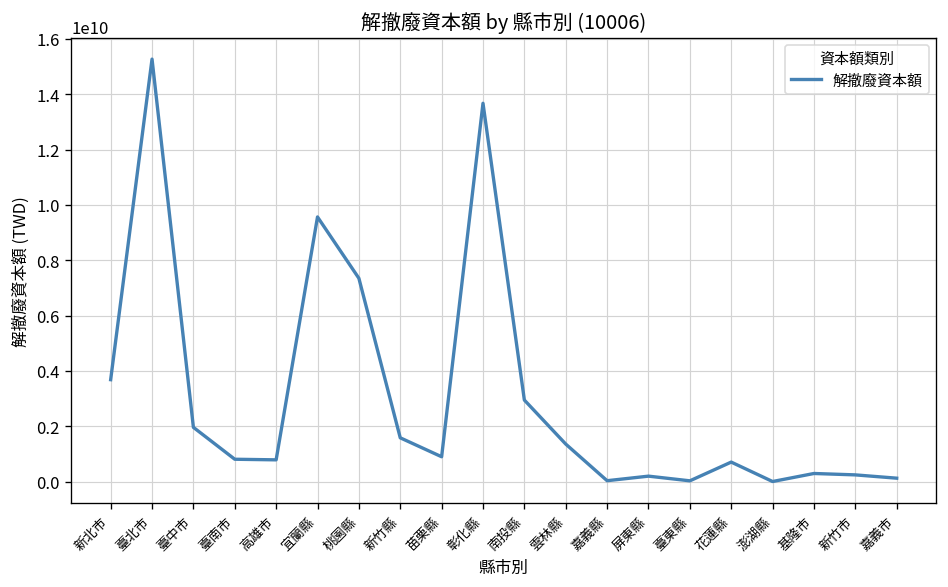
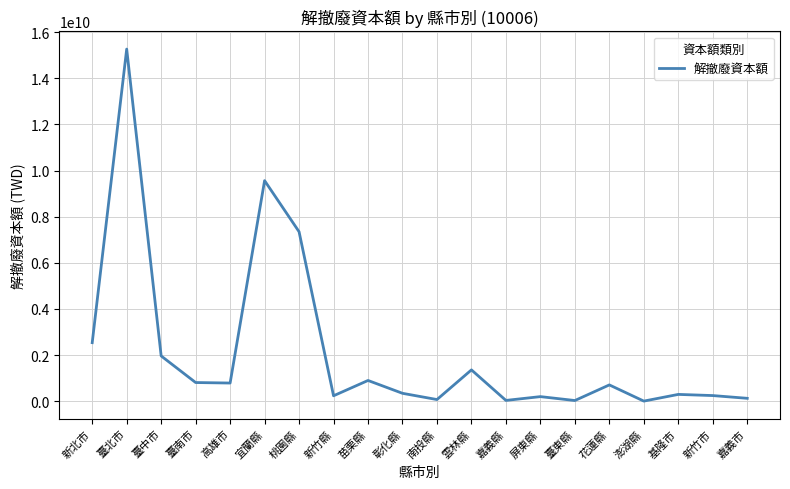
  {
-   "新北市": 3700000000,
+   "新北市": 2500000000,
    "臺北市": 15300000000,
    "臺中市": 2000000000,
    "臺南市": 800000000,
    "高雄市": 800000000,
    "宜蘭縣": 9600000000,
    "桃園縣": 7300000000,
-   "新竹縣": 1600000000,
+   "新竹縣": 200000000,
    "苗栗縣": 900000000,
-   "彰化縣": 13700000000,
-   "南投縣": 2900000000,
+   "彰化縣": 300000000,
+   "南投縣": 100000000,
    "雲林縣": 1400000000,
    "嘉義縣": 0,
    "屏東縣": 200000000,
    "臺東縣": 0,
    "花蓮縣": 700000000,
    "澎湖縣": 0,
    "基隆市": 300000000,
    "新竹市": 200000000,
    "嘉義市": 100000000
  }
